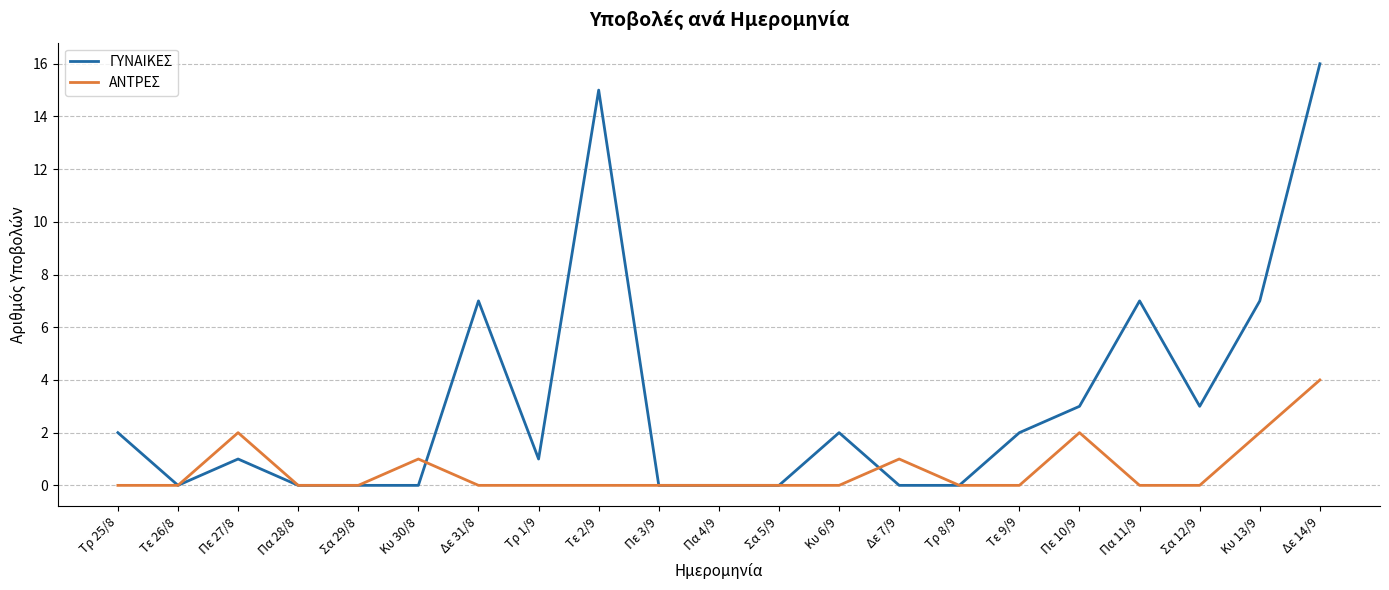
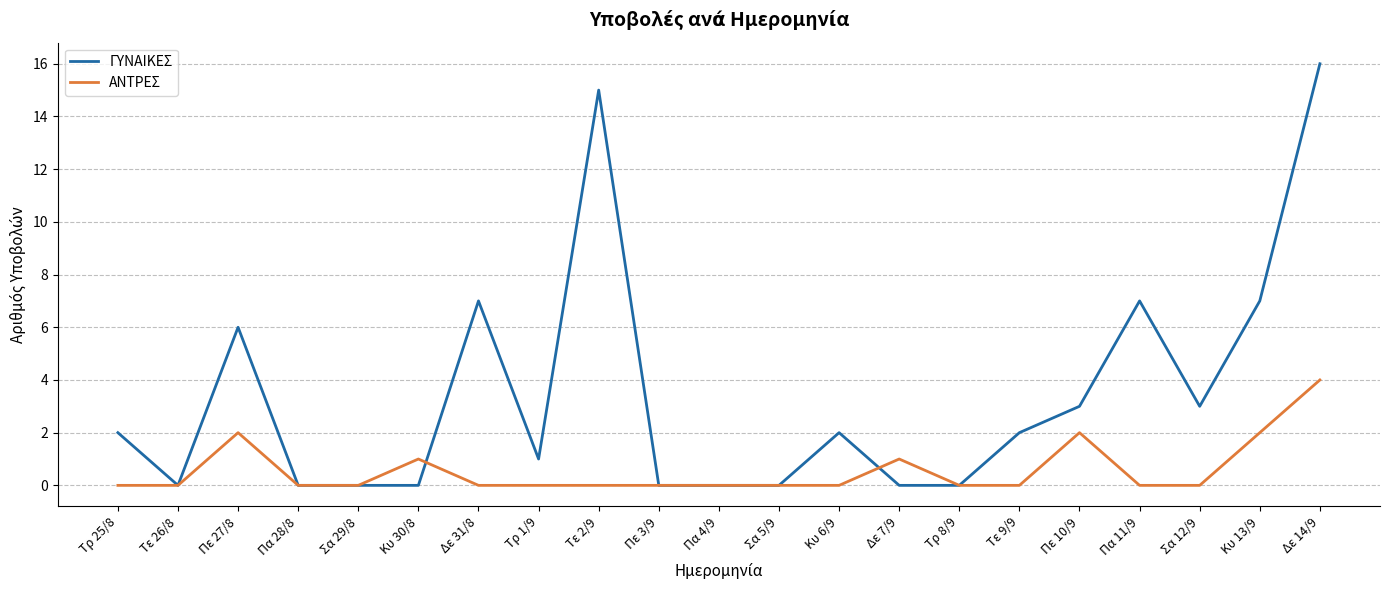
  {
    "ΓΥΝΑΙΚΕΣ": {
      "Τρ 25/8": 2,
-     "Πε 27/8": 1,
+     "Πε 27/8": 6,
      "Κυ 30/8": 0,
      "Δε 31/8": 7,
      "Τρ 1/9": 1,
      "Τε 2/9": 15,
      "Κυ 6/9": 2,
      "Δε 7/9": 0,
      "Τε 9/9": 2,
      "Πε 10/9": 3,
      "Πα 11/9": 7,
      "Σα 12/9": 3,
      "Κυ 13/9": 7,
      "Δε 14/9": 16
    },
    "ΑΝΤΡΕΣ": {
      "Τρ 25/8": 0,
      "Πε 27/8": 2,
      "Κυ 30/8": 1,
      "Δε 31/8": 0,
      "Τρ 1/9": 0,
      "Τε 2/9": 0,
      "Κυ 6/9": 0,
      "Δε 7/9": 1,
      "Τε 9/9": 0,
      "Πε 10/9": 2,
      "Πα 11/9": 0,
      "Σα 12/9": 0,
      "Κυ 13/9": 2,
      "Δε 14/9": 4
    }
  }
